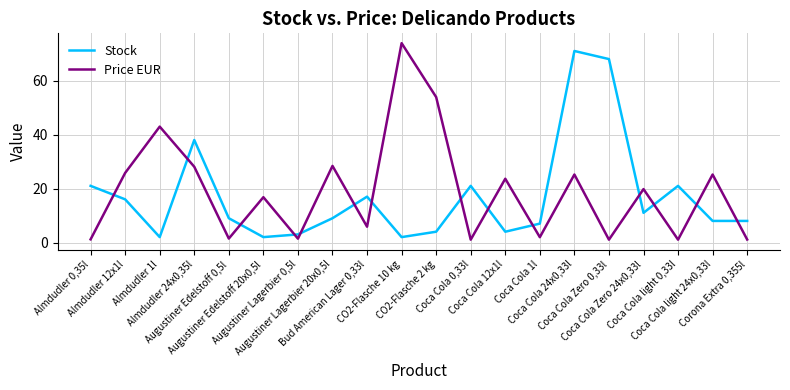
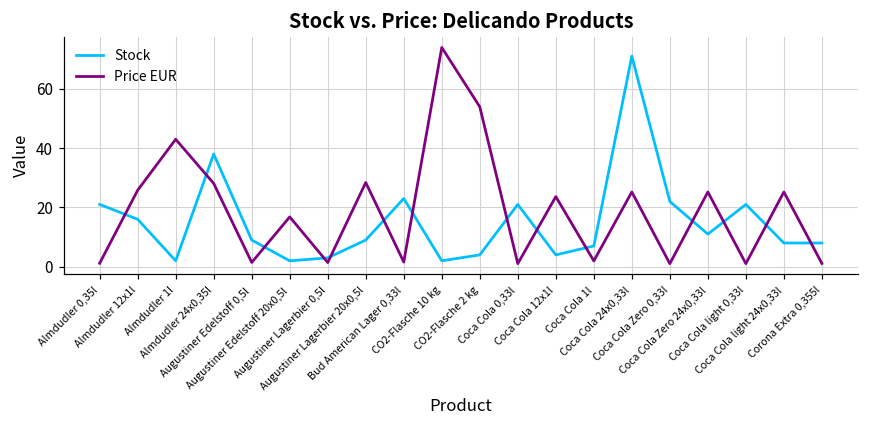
  {
    "Stock": {
      "Almdudler 0,35l": 21,
      "Almdudler 12x1l": 16,
      "Almdudler 1l": 2,
      "Almdudler 24x0,35l": 38,
      "Augustiner Edelstoff 0,5l": 9,
      "Augustiner Edelstoff 20x0,5l": 2,
      "Augustiner Lagerbier 0,5l": 3,
      "Augustiner Lagerbier 20x0,5l": 9,
-     "Bud American Lager 0,33l": 17,
+     "Bud American Lager 0,33l": 23,
      "CO2-Flasche 10 kg": 2,
      "CO2-Flasche 2 kg": 4,
      "Coca Cola 0,33l": 21,
      "Coca Cola 12x1l": 4,
      "Coca Cola 1l": 7,
      "Coca Cola 24x0,33l": 71,
-     "Coca Cola Zero 0,33l": 68,
+     "Coca Cola Zero 0,33l": 22,
      "Coca Cola Zero 24x0,33l": 11,
      "Coca Cola light 0,33l": 21,
      "Coca Cola light 24x0,33l": 8,
      "Corona Extra 0,355l": 8
    },
    "Price EUR": {
      "Almdudler 0,35l": 1,
      "Almdudler 12x1l": 26,
      "Almdudler 1l": 43,
      "Almdudler 24x0,35l": 28,
      "Augustiner Edelstoff 0,5l": 1,
      "Augustiner Edelstoff 20x0,5l": 17,
      "Augustiner Lagerbier 0,5l": 1,
      "Augustiner Lagerbier 20x0,5l": 28,
-     "Bud American Lager 0,33l": 6,
+     "Bud American Lager 0,33l": 2,
      "CO2-Flasche 10 kg": 74,
      "CO2-Flasche 2 kg": 54,
      "Coca Cola 0,33l": 1,
      "Coca Cola 12x1l": 24,
      "Coca Cola 1l": 2,
      "Coca Cola 24x0,33l": 25,
      "Coca Cola Zero 0,33l": 1,
-     "Coca Cola Zero 24x0,33l": 20,
+     "Coca Cola Zero 24x0,33l": 25,
      "Coca Cola light 0,33l": 1,
      "Coca Cola light 24x0,33l": 25,
      "Corona Extra 0,355l": 1
    }
  }
